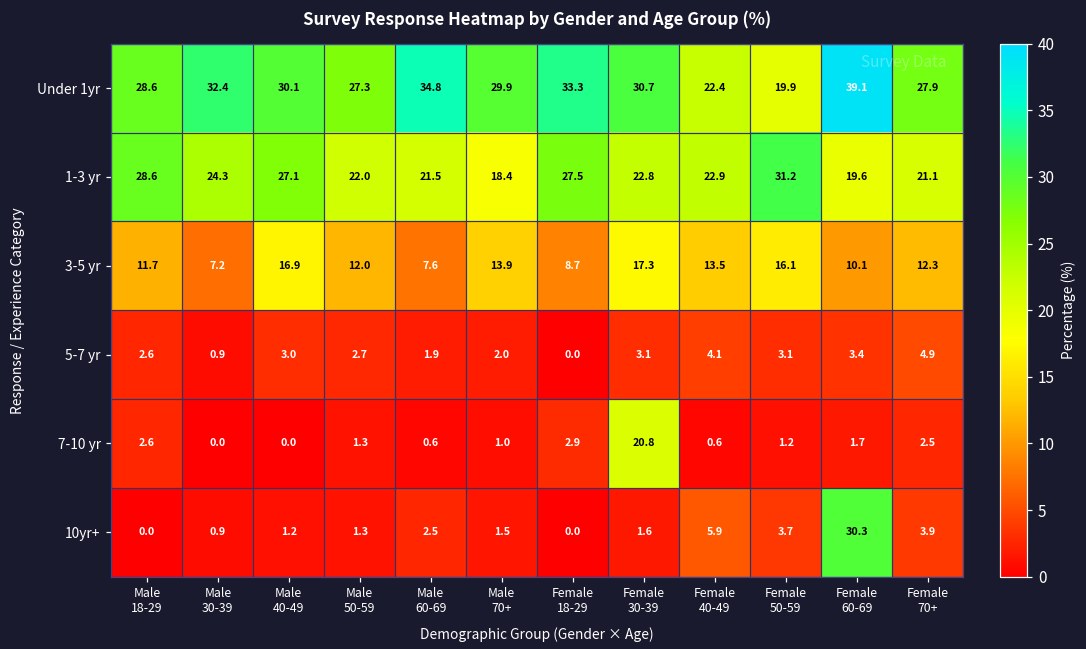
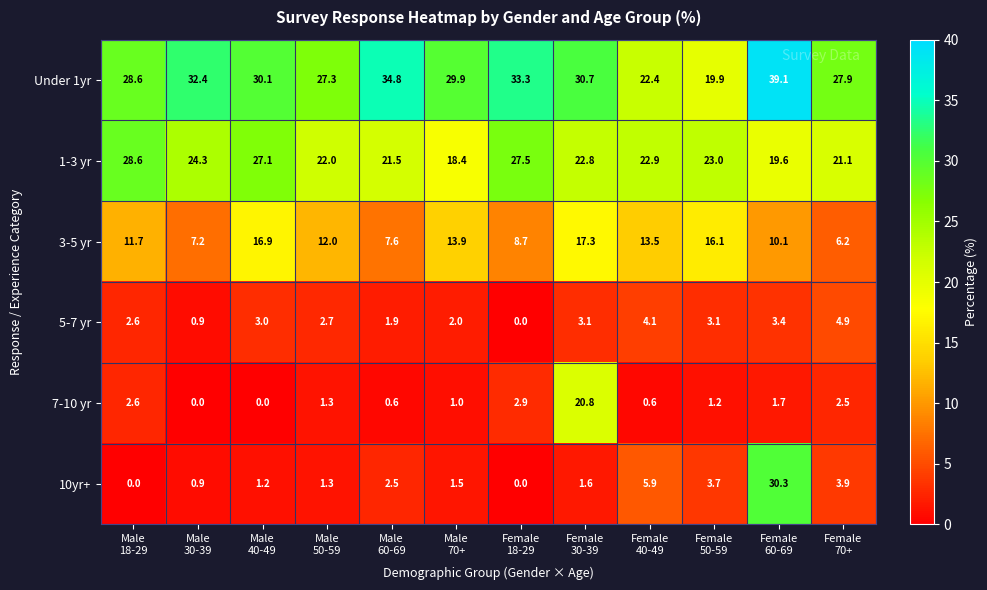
  {
    "Under 1yr": {
      "Male 18-29": 28.6,
      "Male 30-39": 32.4,
      "Male 40-49": 30.1,
      "Male 50-59": 27.3,
      "Male 60-69": 34.8,
      "Male 70+": 29.9,
      "Female 18-29": 33.3,
      "Female 30-39": 30.7,
      "Female 40-49": 22.4,
      "Female 50-59": 19.9,
      "Female 60-69": 39.1
    },
    "1-3 yr": {
      "Male 18-29": 28.6,
      "Male 30-39": 24.3,
      "Male 40-49": 27.1,
      "Male 50-59": 22.0,
      "Male 60-69": 21.5,
      "Male 70+": 18.4,
      "Female 18-29": 27.5,
      "Female 30-39": 22.8,
      "Female 40-49": 22.9,
-     "Female 50-59": 31.2,
+     "Female 50-59": 23.0,
      "Female 60-69": 19.6,
      "Female 70+": 21.1
    },
    "3-5 yr": {
      "Male 18-29": 11.7,
      "Male 30-39": 7.2,
      "Male 40-49": 16.9,
      "Male 50-59": 12.0,
      "Male 60-69": 7.6,
      "Male 70+": 13.9,
      "Female 18-29": 8.7,
      "Female 30-39": 17.3,
      "Female 40-49": 13.5,
      "Female 50-59": 16.1,
      "Female 60-69": 10.1,
-     "Female 70+": 12.3
+     "Female 70+": 6.2
    },
    "5-7 yr": {
      "Male 18-29": 2.6,
      "Male 30-39": 0.9,
      "Male 40-49": 3.0,
      "Male 50-59": 2.7,
      "Male 60-69": 1.9,
      "Male 70+": 2.0,
      "Female 18-29": 0.0,
      "Female 30-39": 3.1,
      "Female 40-49": 4.1,
      "Female 50-59": 3.1,
      "Female 60-69": 3.4,
      "Female 70+": 4.9
    },
    "7-10 yr": {
      "Male 18-29": 2.6,
      "Male 30-39": 0.0,
      "Male 40-49": 0.0,
      "Male 50-59": 1.3,
      "Male 60-69": 0.6,
      "Male 70+": 1.0,
      "Female 18-29": 2.9,
      "Female 30-39": 20.8,
      "Female 40-49": 0.6,
      "Female 50-59": 1.2,
      "Female 60-69": 1.7,
      "Female 70+": 2.5
    },
    "10yr+": {
      "Male 18-29": 0.0,
      "Male 30-39": 0.9,
      "Male 40-49": 1.2,
      "Male 50-59": 1.3,
      "Male 60-69": 2.5,
      "Male 70+": 1.5,
      "Female 18-29": 0.0,
      "Female 30-39": 1.6,
      "Female 40-49": 5.9,
      "Female 50-59": 3.7,
      "Female 60-69": 30.3,
      "Female 70+": 3.9
    }
  }
